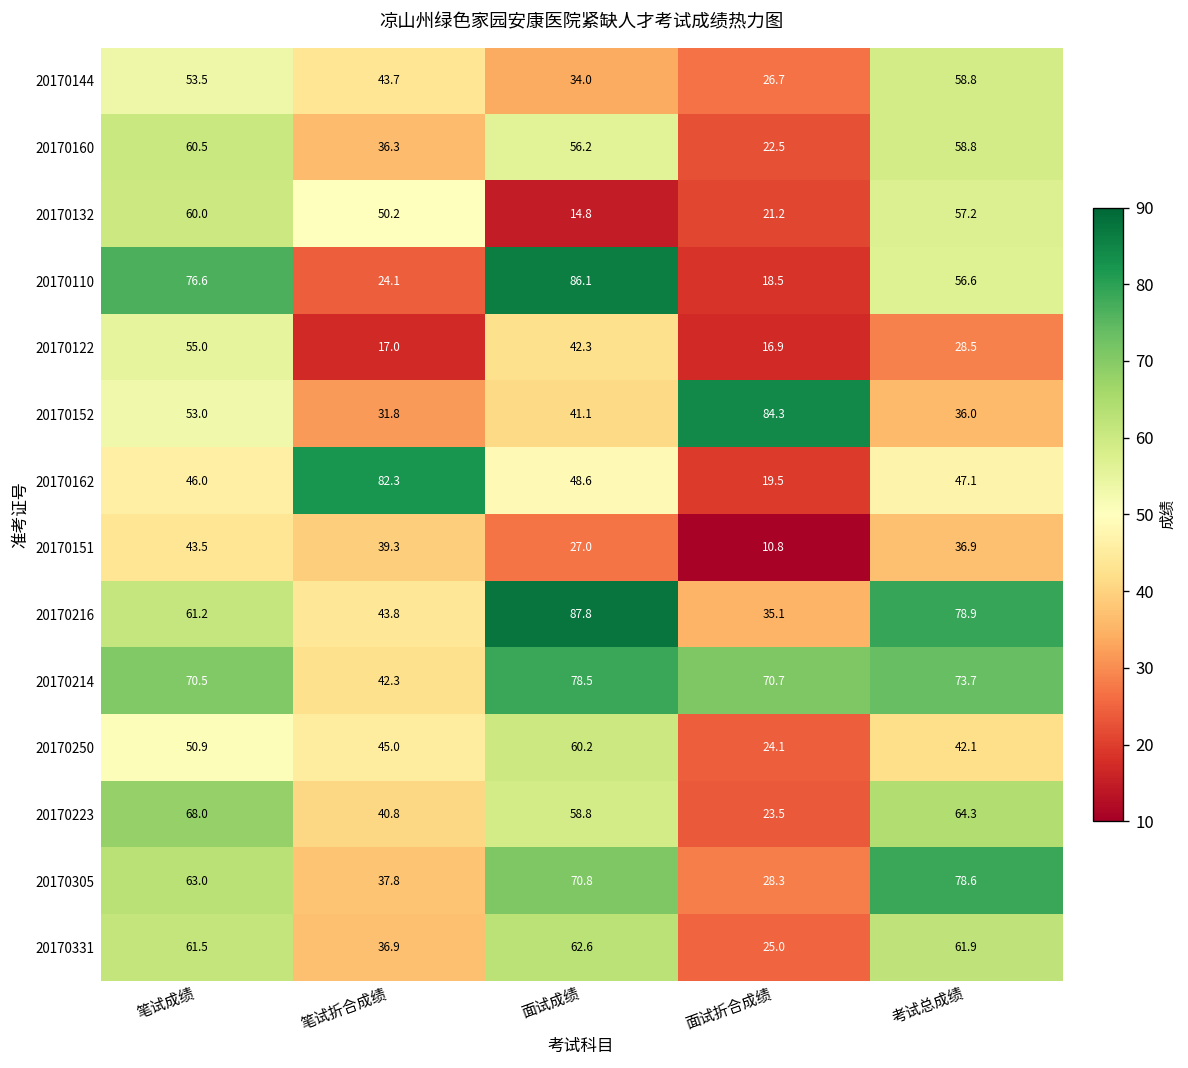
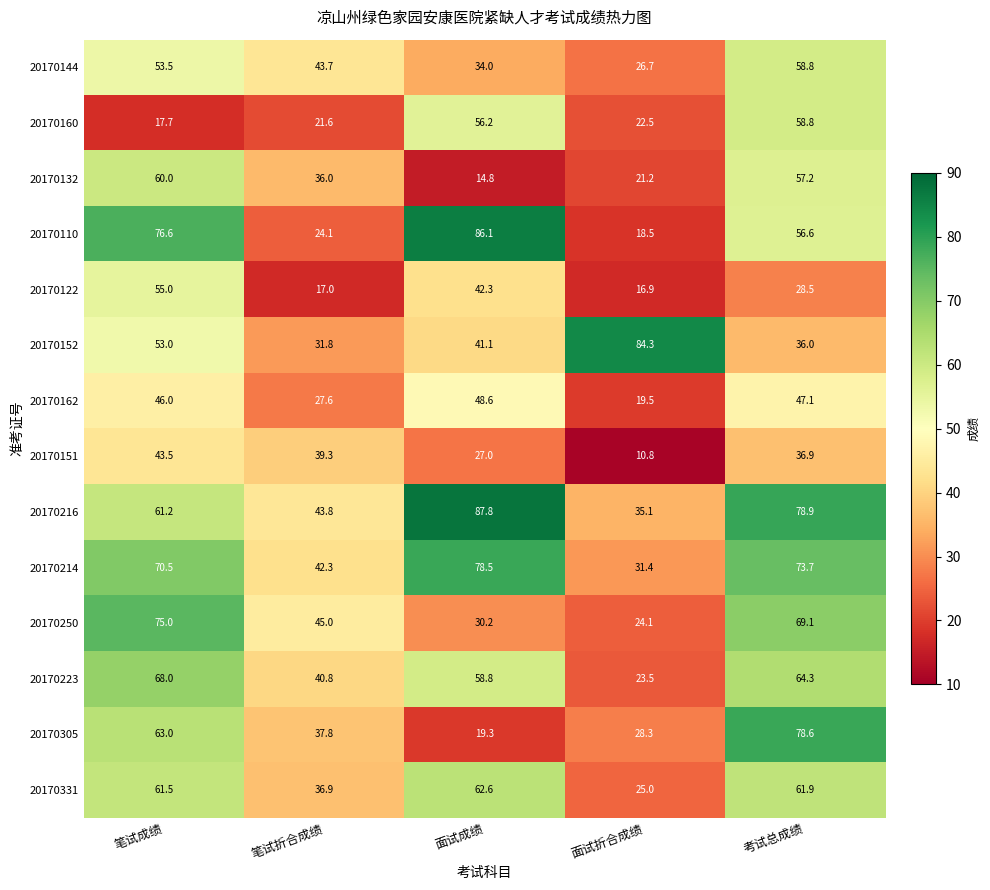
  {
    "20170144": {
      "笔试成绩": 53.5,
      "笔试折合成绩": 43.7,
      "面试成绩": 34.0,
      "面试折合成绩": 26.7,
      "考试总成绩": 58.8
    },
    "20170160": {
-     "笔试成绩": 60.5,
-     "笔试折合成绩": 36.3,
+     "笔试成绩": 17.7,
+     "笔试折合成绩": 21.6,
      "面试成绩": 56.2,
      "面试折合成绩": 22.5,
      "考试总成绩": 58.8
    },
    "20170132": {
      "笔试成绩": 60.0,
-     "笔试折合成绩": 50.2,
+     "笔试折合成绩": 36.0,
      "面试成绩": 14.8,
      "面试折合成绩": 21.2,
      "考试总成绩": 57.2
    },
    "20170110": {
      "笔试成绩": 76.6,
      "笔试折合成绩": 24.1,
      "面试成绩": 86.1,
      "面试折合成绩": 18.5,
      "考试总成绩": 56.6
    },
    "20170122": {
      "笔试成绩": 55.0,
      "笔试折合成绩": 17.0,
      "面试成绩": 42.3,
      "面试折合成绩": 16.9,
      "考试总成绩": 28.5
    },
    "20170152": {
      "笔试成绩": 53.0,
      "笔试折合成绩": 31.8,
      "面试成绩": 41.1,
      "面试折合成绩": 84.3,
      "考试总成绩": 36.0
    },
    "20170162": {
      "笔试成绩": 46.0,
-     "笔试折合成绩": 82.3,
+     "笔试折合成绩": 27.6,
      "面试成绩": 48.6,
      "面试折合成绩": 19.5,
      "考试总成绩": 47.1
    },
    "20170151": {
      "笔试成绩": 43.5,
      "笔试折合成绩": 39.3,
      "面试成绩": 27.0,
      "面试折合成绩": 10.8,
      "考试总成绩": 36.9
    },
    "20170216": {
      "笔试成绩": 61.2,
      "笔试折合成绩": 43.8,
      "面试成绩": 87.8,
      "面试折合成绩": 35.1,
      "考试总成绩": 78.9
    },
    "20170214": {
      "笔试成绩": 70.5,
      "笔试折合成绩": 42.3,
      "面试成绩": 78.5,
-     "面试折合成绩": 70.7,
+     "面试折合成绩": 31.4,
      "考试总成绩": 73.7
    },
    "20170250": {
-     "笔试成绩": 50.9,
+     "笔试成绩": 75.0,
      "笔试折合成绩": 45.0,
-     "面试成绩": 60.2,
+     "面试成绩": 30.2,
      "面试折合成绩": 24.1,
-     "考试总成绩": 42.1
+     "考试总成绩": 69.1
    },
    "20170223": {
      "笔试成绩": 68.0,
      "笔试折合成绩": 40.8,
      "面试成绩": 58.8,
      "面试折合成绩": 23.5,
      "考试总成绩": 64.3
    },
    "20170305": {
      "笔试成绩": 63.0,
      "笔试折合成绩": 37.8,
-     "面试成绩": 70.8,
+     "面试成绩": 19.3,
      "面试折合成绩": 28.3,
      "考试总成绩": 78.6
    },
    "20170331": {
      "笔试成绩": 61.5,
      "笔试折合成绩": 36.9,
      "面试成绩": 62.6,
      "面试折合成绩": 25.0,
      "考试总成绩": 61.9
    }
  }
